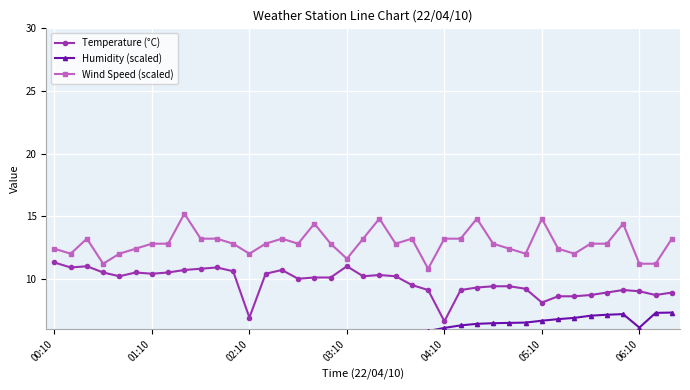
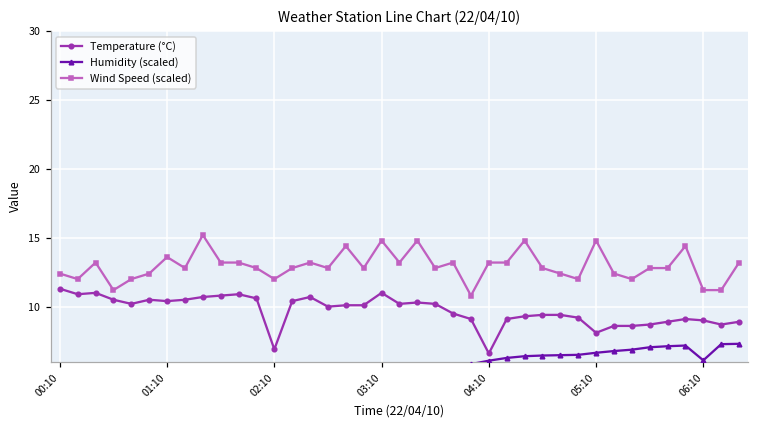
  {
    "Temperature (°C)": {
      "00:10": 11.3,
      "01:10": 10.4,
      "02:10": 6.9,
      "03:10": 11.0,
      "04:10": 6.6,
      "05:10": 8.1,
      "06:10": 9.0
    },
    "Humidity (scaled)": {
      "04:10": 6.1,
      "05:10": 6.6,
      "06:10": 6.1
    },
    "Wind Speed (scaled)": {
      "00:10": 12.4,
-     "01:10": 12.8,
+     "01:10": 13.6,
      "02:10": 12.0,
-     "03:10": 11.6,
+     "03:10": 14.8,
      "04:10": 13.2,
      "05:10": 14.8,
      "06:10": 11.2
    }
  }
